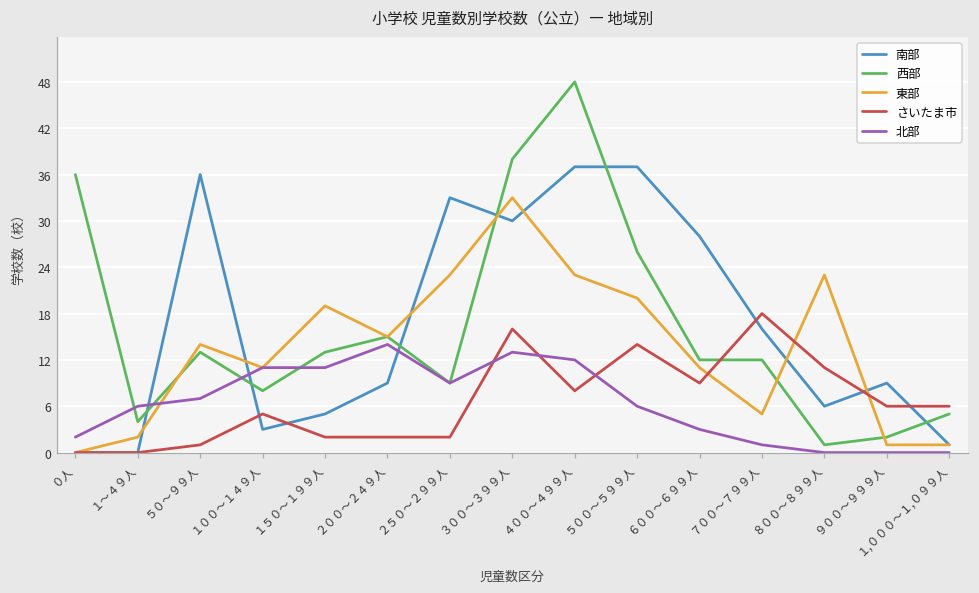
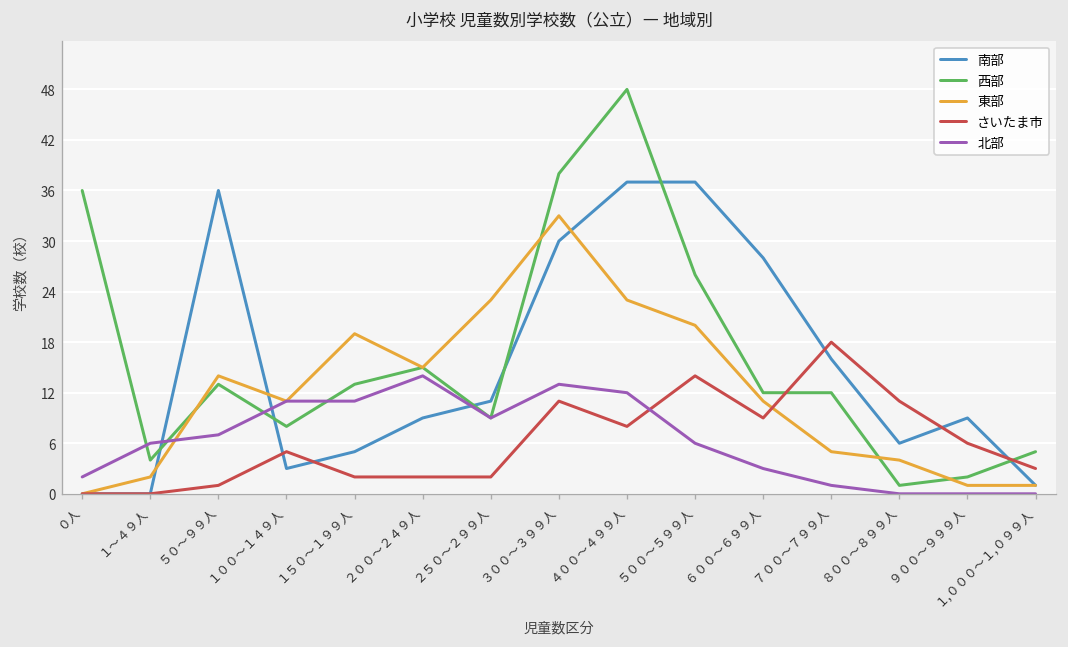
  {
    "南部": {
      "５０～９９人": 36,
      "１００～１４９人": 3,
      "１５０～１９９人": 5,
      "２００～２４９人": 9,
-     "２５０～２９９人": 33,
+     "２５０～２９９人": 11,
      "３００～３９９人": 30,
      "４００～４９９人": 37,
      "５００～５９９人": 37,
      "６００～６９９人": 28,
      "７００～７９９人": 16,
      "８００～８９９人": 6,
      "９００～９９９人": 9
    },
    "西部": {
      "０人": 36,
      "１～４９人": 4,
      "５０～９９人": 13,
      "１００～１４９人": 8,
      "１５０～１９９人": 13,
      "３００～３９９人": 38,
      "４００～４９９人": 48,
      "５００～５９９人": 26,
      "６００～６９９人": 12,
      "７００～７９９人": 12,
      "８００～８９９人": 1,
      "９００～９９９人": 2,
      "１,０００～１,０９９人": 5
    },
    "東部": {
      "１～４９人": 2,
      "５０～９９人": 14,
      "１５０～１９９人": 19,
      "２５０～２９９人": 23,
      "３００～３９９人": 33,
      "４００～４９９人": 23,
      "５００～５９９人": 20,
      "６００～６９９人": 11,
      "７００～７９９人": 5,
-     "８００～８９９人": 23,
+     "８００～８９９人": 4,
      "９００～９９９人": 1
    },
    "さいたま市": {
      "５０～９９人": 1,
      "１００～１４９人": 5,
      "１５０～１９９人": 2,
      "２００～２４９人": 2,
      "２５０～２９９人": 2,
-     "３００～３９９人": 16,
+     "３００～３９９人": 11,
      "４００～４９９人": 8,
      "５００～５９９人": 14,
      "６００～６９９人": 9,
      "７００～７９９人": 18,
      "８００～８９９人": 11,
      "９００～９９９人": 6,
-     "１,０００～１,０９９人": 6
+     "１,０００～１,０９９人": 3
    },
    "北部": {
      "０人": 2,
      "１～４９人": 6,
      "５０～９９人": 7,
      "１５０～１９９人": 11,
      "２００～２４９人": 14,
      "３００～３９９人": 13,
      "４００～４９９人": 12,
      "５００～５９９人": 6,
      "６００～６９９人": 3,
      "７００～７９９人": 1,
      "８００～８９９人": 0,
      "９００～９９９人": 0,
      "１,０００～１,０９９人": 0
    }
  }
